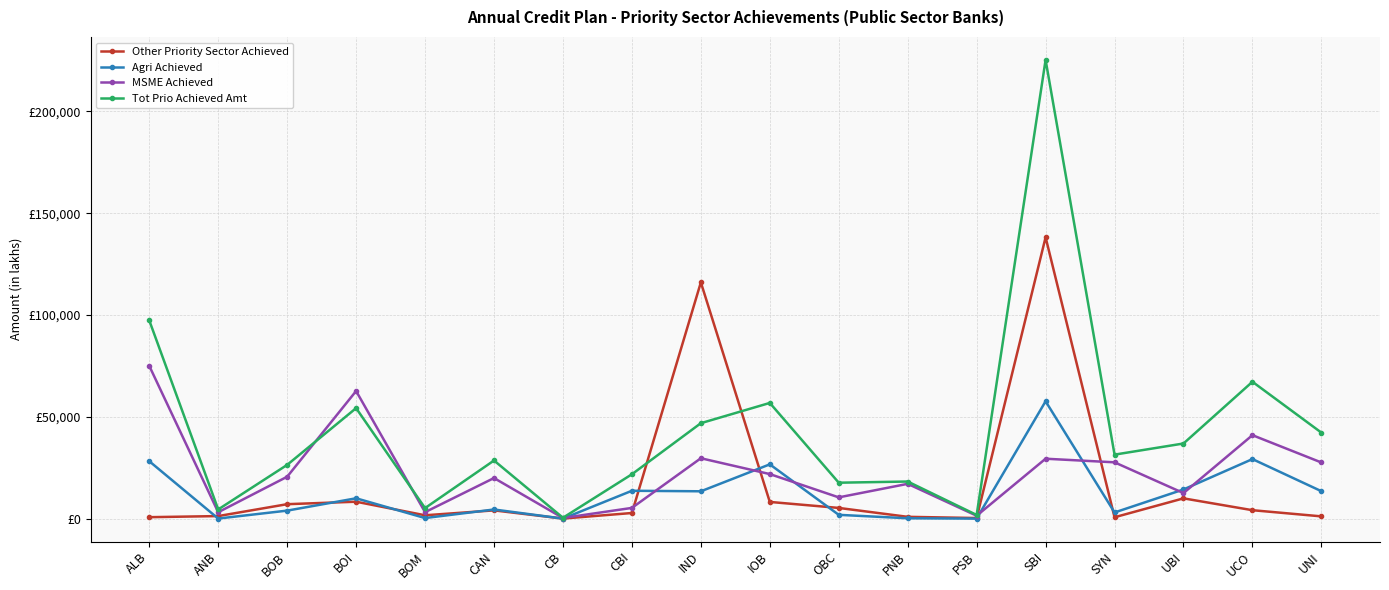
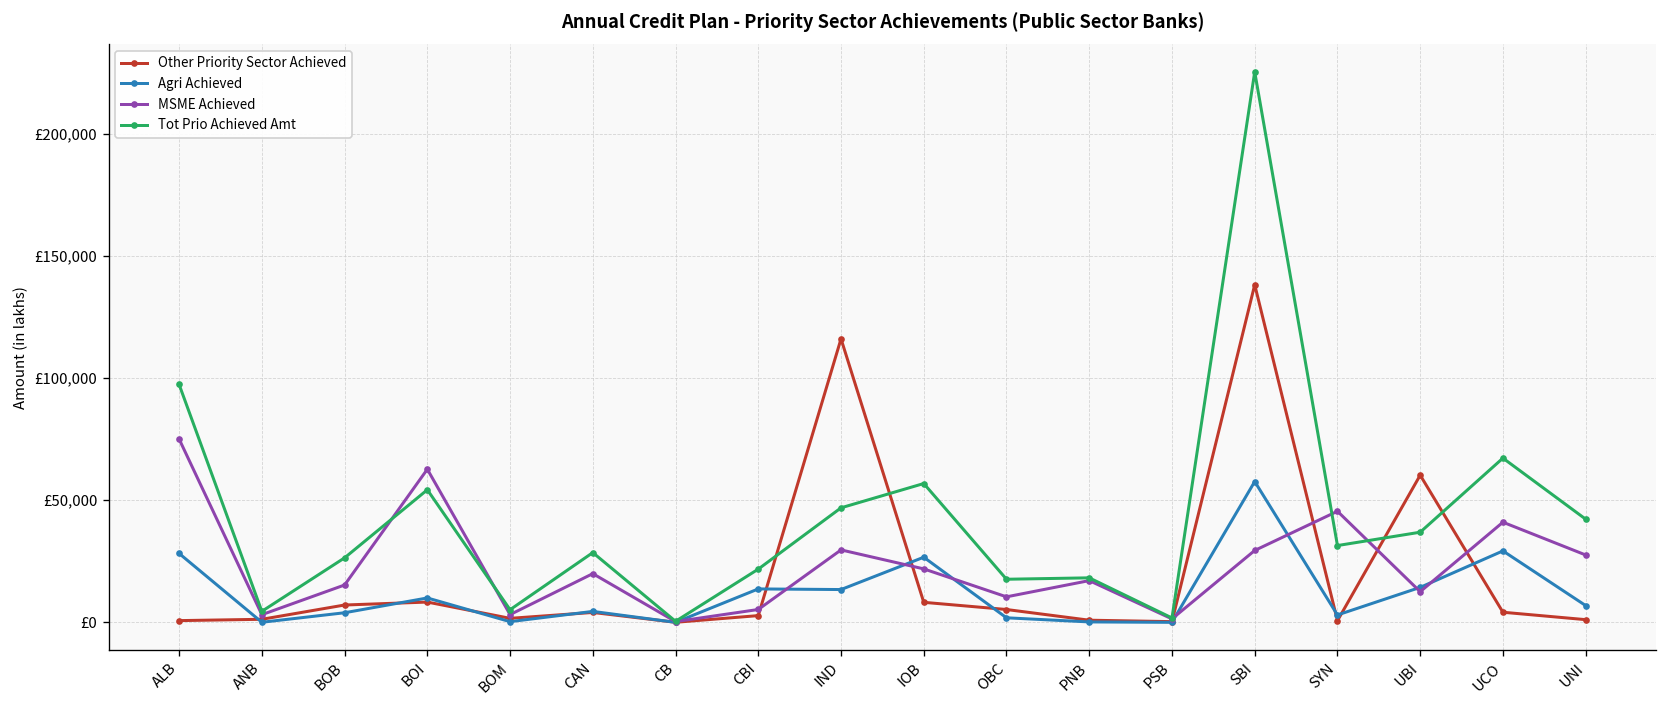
  {
    "Other Priority Sector Achieved": {
      "ALB": "£1,000",
      "BOB": "£7,000",
      "BOI": "£8,000",
      "BOM": "£2,000",
      "CBI": "£3,000",
      "IND": "£116,000",
      "IOB": "£8,000",
      "OBC": "£5,000",
      "SBI": "£138,000",
      "SYN": "£1,000",
-     "UBI": "£10,000",
+     "UBI": "£60,000",
      "UCO": "£4,000",
      "UNI": "£1,000"
    },
    "Agri Achieved": {
      "ALB": "£28,000",
      "BOB": "£4,000",
      "BOI": "£10,000",
      "BOM": "£0",
      "CBI": "£14,000",
      "IND": "£13,000",
      "IOB": "£27,000",
      "OBC": "£2,000",
      "SBI": "£58,000",
      "SYN": "£3,000",
      "UBI": "£14,000",
      "UCO": "£29,000",
-     "UNI": "£14,000"
+     "UNI": "£7,000"
    },
    "MSME Achieved": {
      "ALB": "£75,000",
      "ANB": "£3,000",
-     "BOB": "£21,000",
+     "BOB": "£15,000",
      "BOI": "£63,000",
      "BOM": "£3,000",
      "CAN": "£20,000",
      "CBI": "£5,000",
      "IND": "£30,000",
      "IOB": "£22,000",
      "OBC": "£10,000",
      "SBI": "£29,000",
-     "SYN": "£28,000",
+     "SYN": "£45,000",
      "UBI": "£13,000",
      "UCO": "£41,000",
      "UNI": "£28,000"
    },
    "Tot Prio Achieved Amt": {
      "ALB": "£97,000",
      "ANB": "£5,000",
      "BOB": "£26,000",
      "BOI": "£54,000",
      "BOM": "£5,000",
      "CAN": "£29,000",
      "CBI": "£22,000",
      "IND": "£47,000",
      "IOB": "£57,000",
      "OBC": "£18,000",
      "SBI": "£225,000",
      "SYN": "£31,000",
      "UBI": "£37,000",
      "UCO": "£67,000",
      "UNI": "£42,000"
    }
  }
